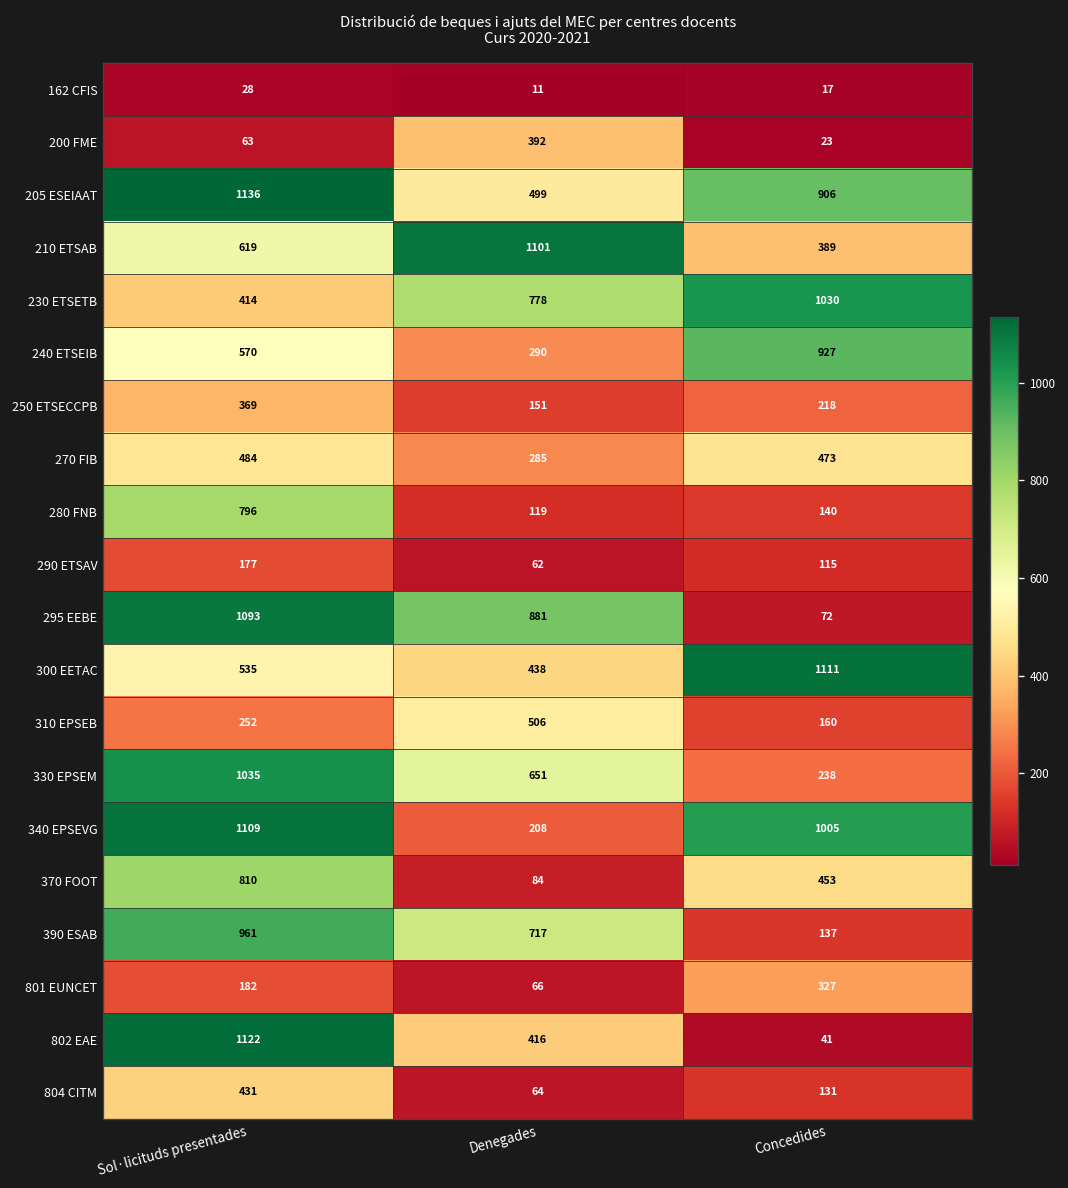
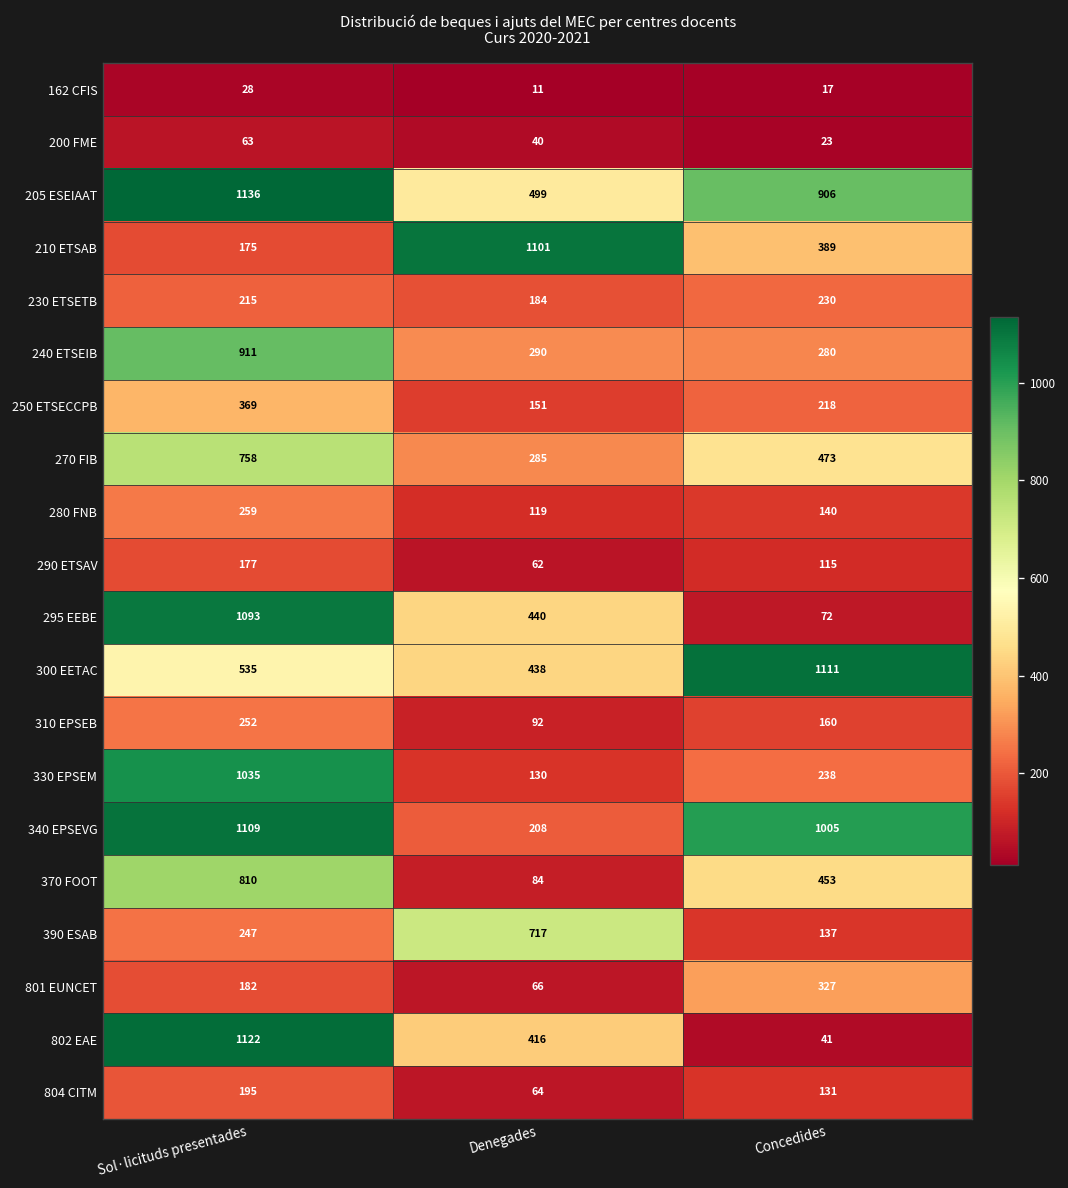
  {
    "162 CFIS": {
      "Sol·licituds presentades": 28,
      "Denegades": 11,
      "Concedides": 17
    },
    "200 FME": {
      "Sol·licituds presentades": 63,
-     "Denegades": 392,
+     "Denegades": 40,
      "Concedides": 23
    },
    "205 ESEIAAT": {
      "Sol·licituds presentades": 1136,
      "Denegades": 499,
      "Concedides": 906
    },
    "210 ETSAB": {
-     "Sol·licituds presentades": 619,
+     "Sol·licituds presentades": 175,
      "Denegades": 1101,
      "Concedides": 389
    },
    "230 ETSETB": {
-     "Sol·licituds presentades": 414,
-     "Denegades": 778,
-     "Concedides": 1030
+     "Sol·licituds presentades": 215,
+     "Denegades": 184,
+     "Concedides": 230
    },
    "240 ETSEIB": {
-     "Sol·licituds presentades": 570,
+     "Sol·licituds presentades": 911,
      "Denegades": 290,
-     "Concedides": 927
+     "Concedides": 280
    },
    "250 ETSECCPB": {
      "Sol·licituds presentades": 369,
      "Denegades": 151,
      "Concedides": 218
    },
    "270 FIB": {
-     "Sol·licituds presentades": 484,
+     "Sol·licituds presentades": 758,
      "Denegades": 285,
      "Concedides": 473
    },
    "280 FNB": {
-     "Sol·licituds presentades": 796,
+     "Sol·licituds presentades": 259,
      "Denegades": 119,
      "Concedides": 140
    },
    "290 ETSAV": {
      "Sol·licituds presentades": 177,
      "Denegades": 62,
      "Concedides": 115
    },
    "295 EEBE": {
      "Sol·licituds presentades": 1093,
-     "Denegades": 881,
+     "Denegades": 440,
      "Concedides": 72
    },
    "300 EETAC": {
      "Sol·licituds presentades": 535,
      "Denegades": 438,
      "Concedides": 1111
    },
    "310 EPSEB": {
      "Sol·licituds presentades": 252,
-     "Denegades": 506,
+     "Denegades": 92,
      "Concedides": 160
    },
    "330 EPSEM": {
      "Sol·licituds presentades": 1035,
-     "Denegades": 651,
+     "Denegades": 130,
      "Concedides": 238
    },
    "340 EPSEVG": {
      "Sol·licituds presentades": 1109,
      "Denegades": 208,
      "Concedides": 1005
    },
    "370 FOOT": {
      "Sol·licituds presentades": 810,
      "Denegades": 84,
      "Concedides": 453
    },
    "390 ESAB": {
-     "Sol·licituds presentades": 961,
+     "Sol·licituds presentades": 247,
      "Denegades": 717,
      "Concedides": 137
    },
    "801 EUNCET": {
      "Sol·licituds presentades": 182,
      "Denegades": 66,
      "Concedides": 327
    },
    "802 EAE": {
      "Sol·licituds presentades": 1122,
      "Denegades": 416,
      "Concedides": 41
    },
    "804 CITM": {
-     "Sol·licituds presentades": 431,
+     "Sol·licituds presentades": 195,
      "Denegades": 64,
      "Concedides": 131
    }
  }
